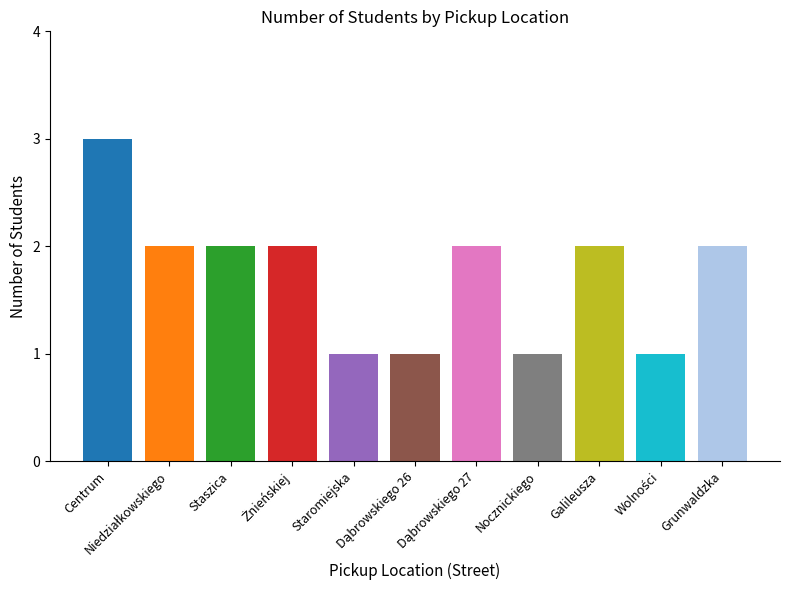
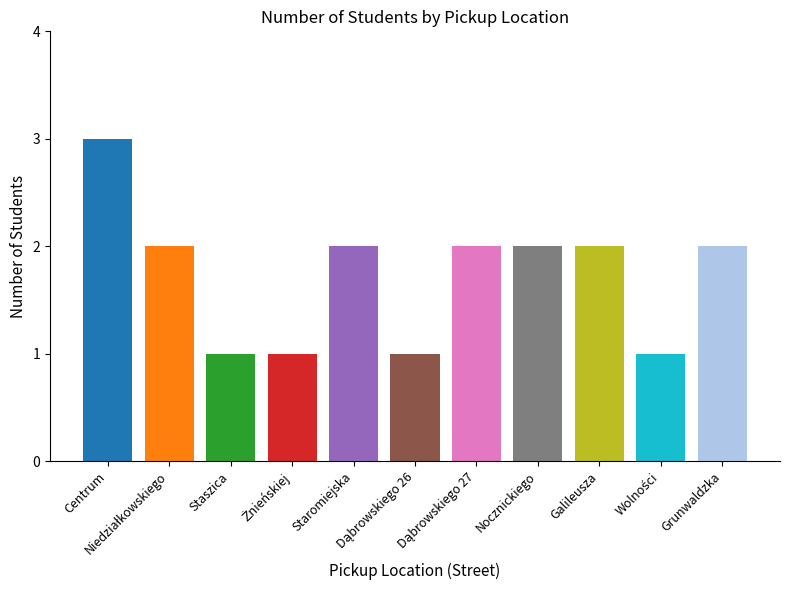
  {
    "Centrum": 3,
    "Niedziałkowskiego": 2,
-   "Staszica": 2,
-   "Żnieńskiej": 2,
-   "Staromiejska": 1,
+   "Staszica": 1,
+   "Żnieńskiej": 1,
+   "Staromiejska": 2,
    "Dąbrowskiego 26": 1,
    "Dąbrowskiego 27": 2,
-   "Nocznickiego": 1,
+   "Nocznickiego": 2,
    "Galileusza": 2,
    "Wolności": 1,
    "Grunwaldzka": 2
  }
